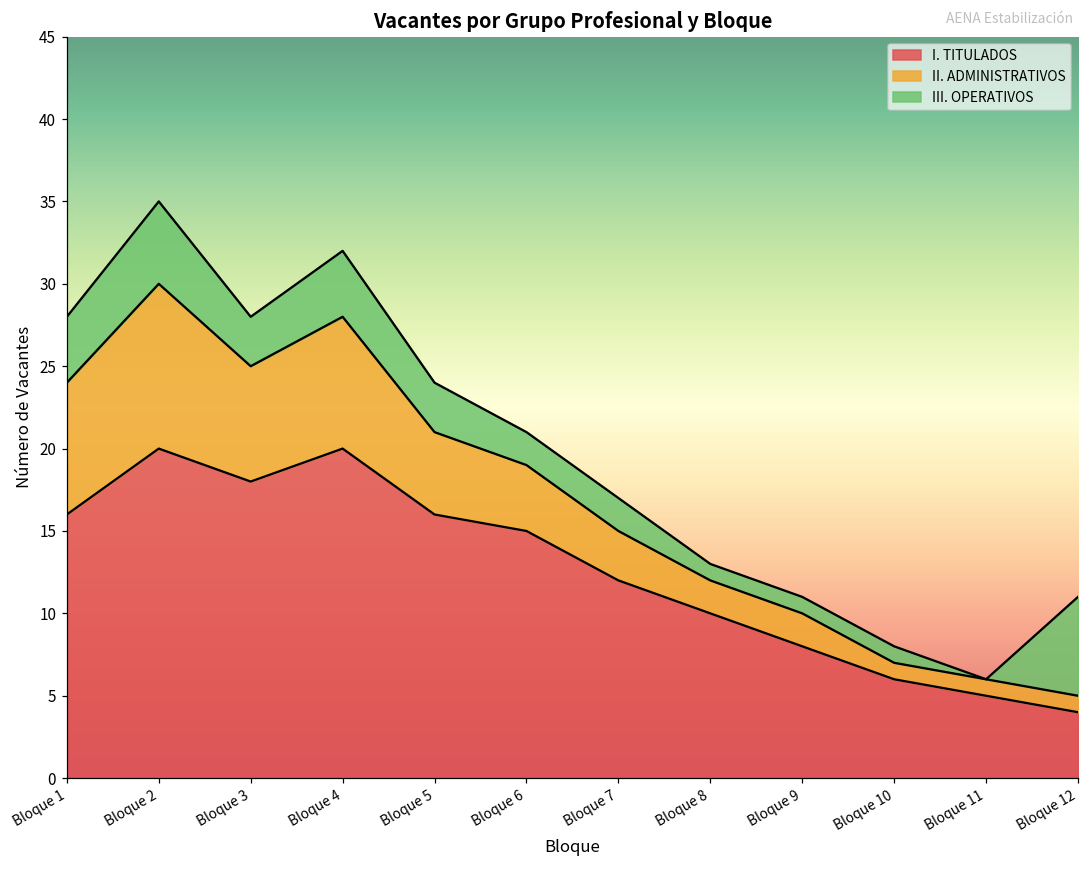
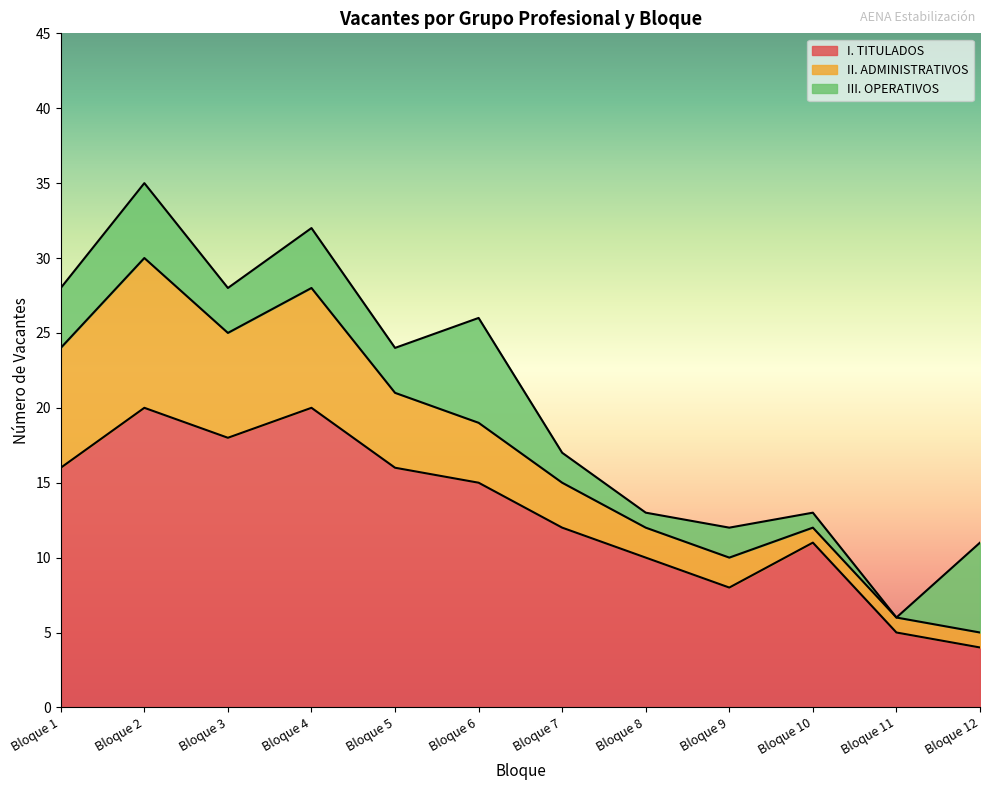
  {
    "I. TITULADOS": {
      "Bloque 1": 16,
      "Bloque 2": 20,
      "Bloque 3": 18,
      "Bloque 4": 20,
      "Bloque 5": 16,
      "Bloque 6": 15,
      "Bloque 7": 12,
      "Bloque 8": 10,
      "Bloque 9": 8,
-     "Bloque 10": 6,
+     "Bloque 10": 11,
      "Bloque 11": 5,
      "Bloque 12": 4
    },
    "II. ADMINISTRATIVOS": {
      "Bloque 1": 8,
      "Bloque 2": 10,
      "Bloque 3": 7,
      "Bloque 4": 8,
      "Bloque 5": 5,
      "Bloque 6": 4,
      "Bloque 7": 3,
      "Bloque 8": 2,
      "Bloque 9": 2,
      "Bloque 10": 1,
      "Bloque 12": 1
    },
    "III. OPERATIVOS": {
      "Bloque 1": 4,
      "Bloque 2": 5,
      "Bloque 3": 3,
      "Bloque 4": 4,
      "Bloque 5": 3,
-     "Bloque 6": 2,
+     "Bloque 6": 7,
      "Bloque 7": 2,
      "Bloque 8": 1,
-     "Bloque 9": 1,
+     "Bloque 9": 2,
      "Bloque 10": 1,
      "Bloque 12": 6
    }
  }
